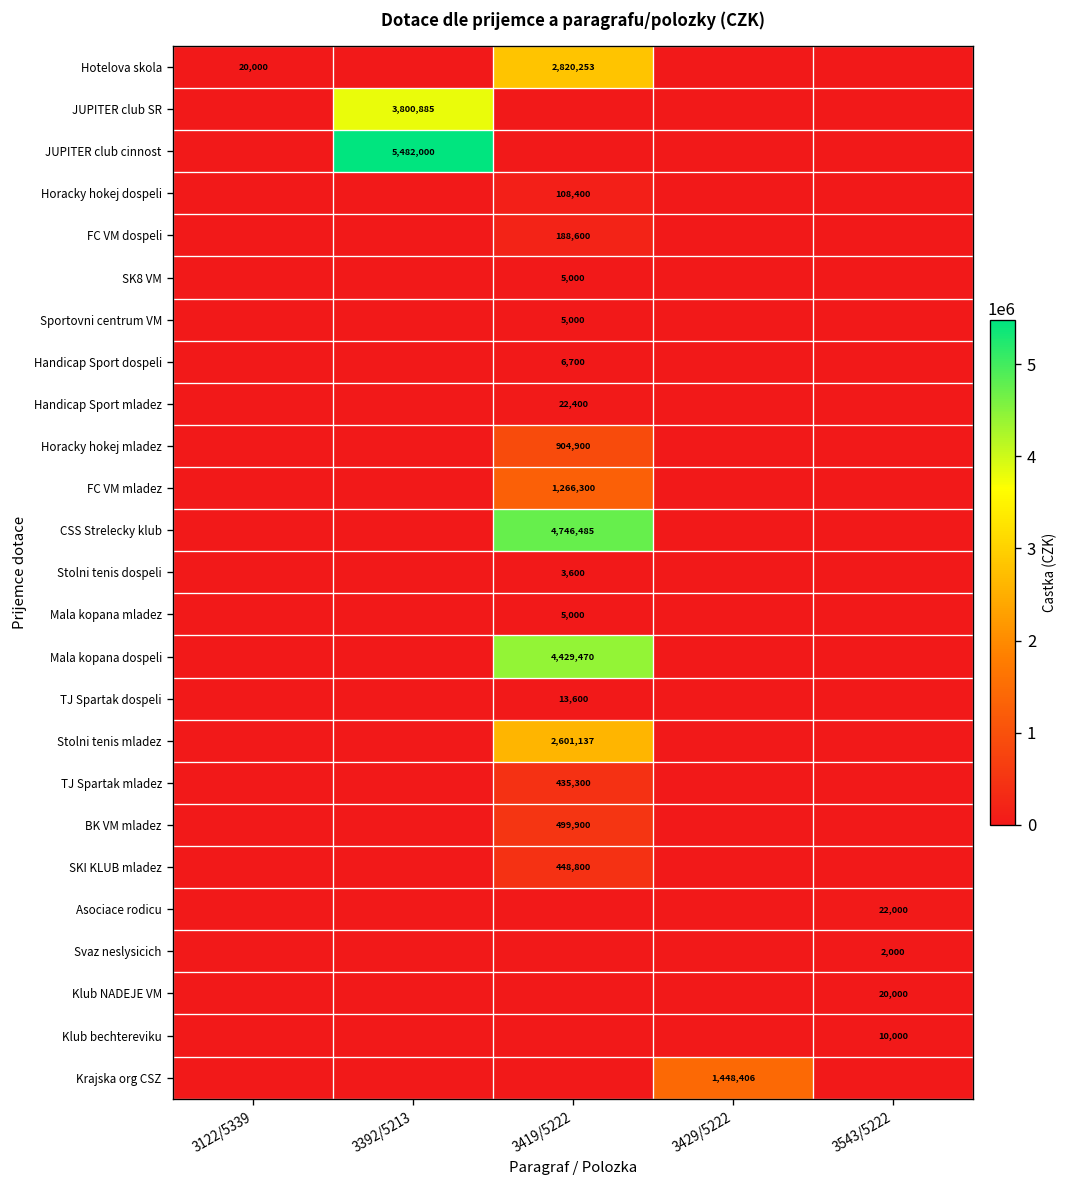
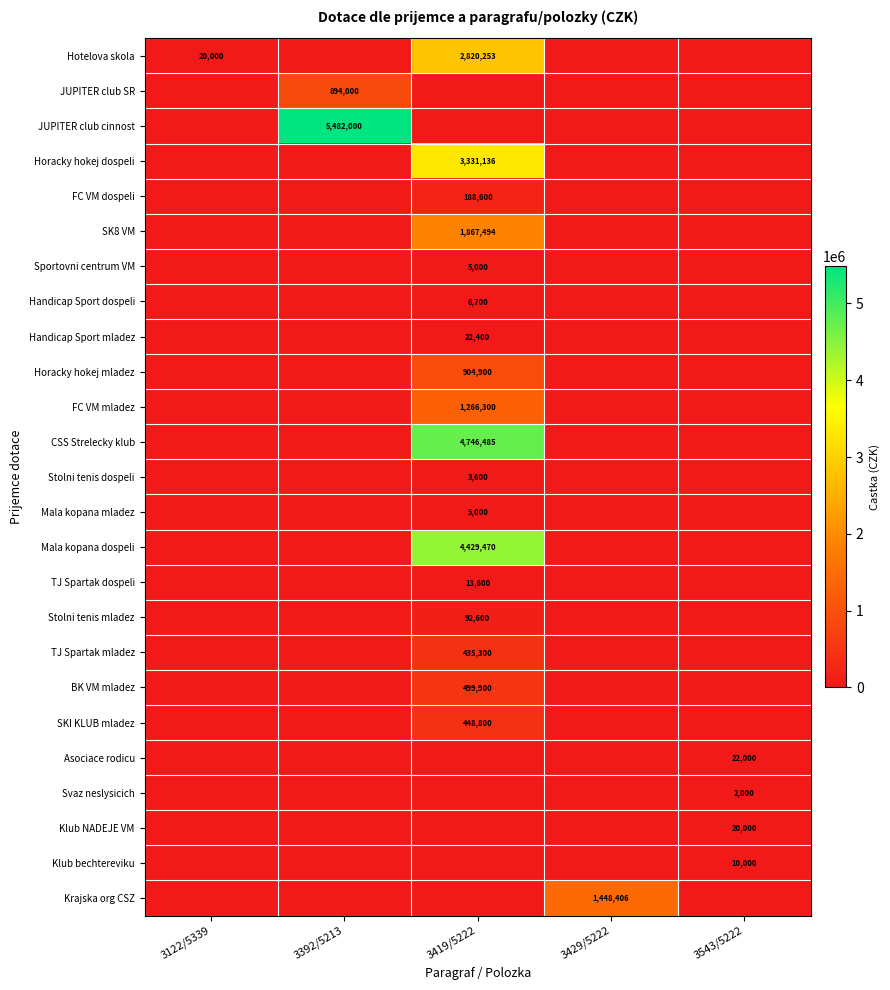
  {
    "Hotelova skola": {
      "3122/5339": "20,000",
      "3419/5222": "2,820,253"
    },
    "JUPITER club SR": {
-     "3392/5213": "3,800,885"
+     "3392/5213": "894,000"
    },
    "JUPITER club cinnost": {
      "3392/5213": "5,482,000"
    },
    "Horacky hokej dospeli": {
-     "3419/5222": "108,400"
+     "3419/5222": "3,331,136"
    },
    "FC VM dospeli": {
      "3419/5222": "188,600"
    },
    "SK8 VM": {
-     "3419/5222": "5,000"
+     "3419/5222": "1,867,494"
    },
    "Sportovni centrum VM": {
      "3419/5222": "5,000"
    },
    "Handicap Sport dospeli": {
      "3419/5222": "6,700"
    },
    "Handicap Sport mladez": {
      "3419/5222": "22,400"
    },
    "Horacky hokej mladez": {
      "3419/5222": "904,900"
    },
    "FC VM mladez": {
      "3419/5222": "1,266,300"
    },
    "CSS Strelecky klub": {
      "3419/5222": "4,746,485"
    },
    "Stolni tenis dospeli": {
      "3419/5222": "3,600"
    },
    "Mala kopana mladez": {
      "3419/5222": "5,000"
    },
    "Mala kopana dospeli": {
      "3419/5222": "4,429,470"
    },
    "TJ Spartak dospeli": {
      "3419/5222": "13,600"
    },
    "Stolni tenis mladez": {
-     "3419/5222": "2,601,137"
+     "3419/5222": "92,600"
    },
    "TJ Spartak mladez": {
      "3419/5222": "435,300"
    },
    "BK VM mladez": {
      "3419/5222": "499,900"
    },
    "SKI KLUB mladez": {
      "3419/5222": "448,800"
    },
    "Asociace rodicu": {
      "3543/5222": "22,000"
    },
    "Svaz neslysicich": {
      "3543/5222": "2,000"
    },
    "Klub NADEJE VM": {
      "3543/5222": "20,000"
    },
    "Klub bechtereviku": {
      "3543/5222": "10,000"
    },
    "Krajska org CSZ": {
      "3429/5222": "1,448,406"
    }
  }
